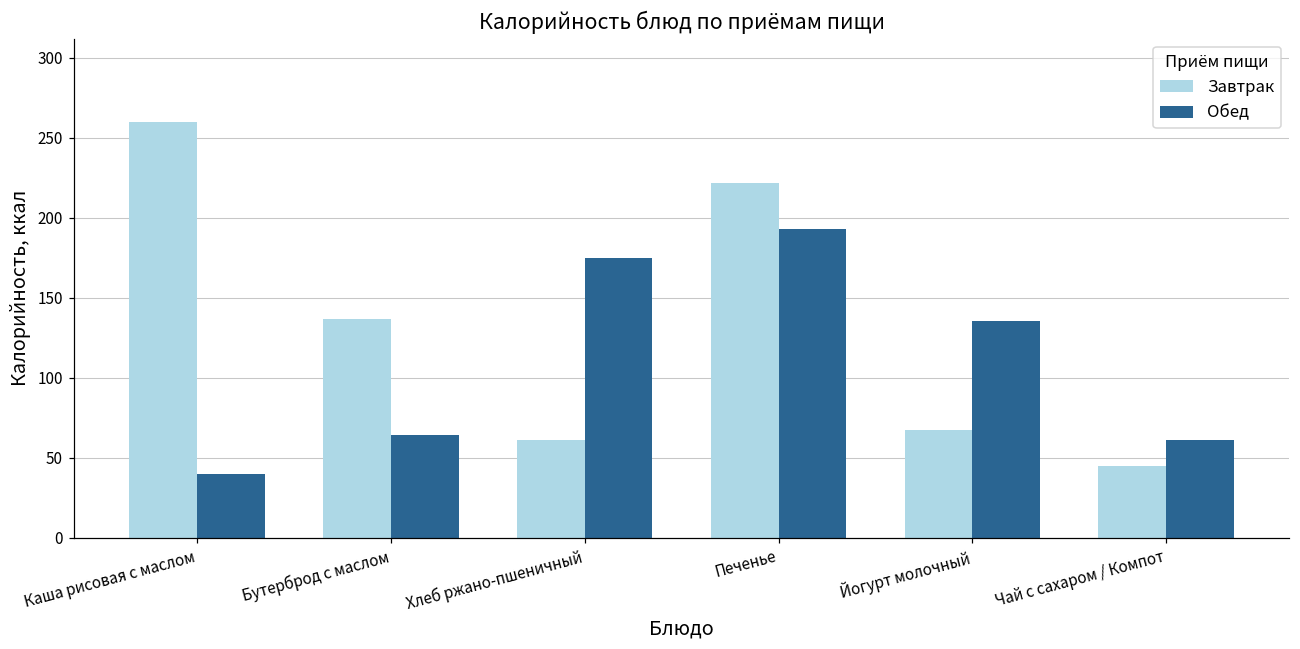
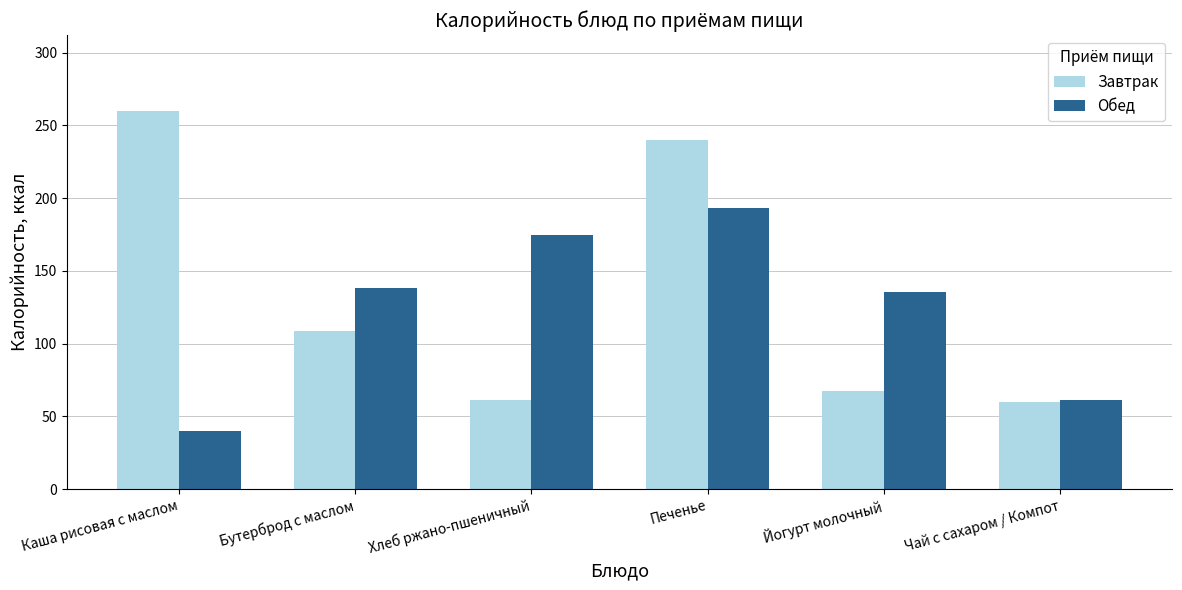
  {
    "Завтрак": {
      "Каша рисовая с маслом": 260,
-     "Бутерброд с маслом": 137,
+     "Бутерброд с маслом": 109,
      "Хлеб ржано-пшеничный": 61,
-     "Печенье": 222,
+     "Печенье": 240,
      "Йогурт молочный": 67,
-     "Чай с сахаром / Компот": 45
+     "Чай с сахаром / Компот": 60
    },
    "Обед": {
      "Каша рисовая с маслом": 40,
-     "Бутерброд с маслом": 64,
+     "Бутерброд с маслом": 138,
      "Хлеб ржано-пшеничный": 175,
      "Печенье": 193,
      "Йогурт молочный": 135,
      "Чай с сахаром / Компот": 61
    }
  }
